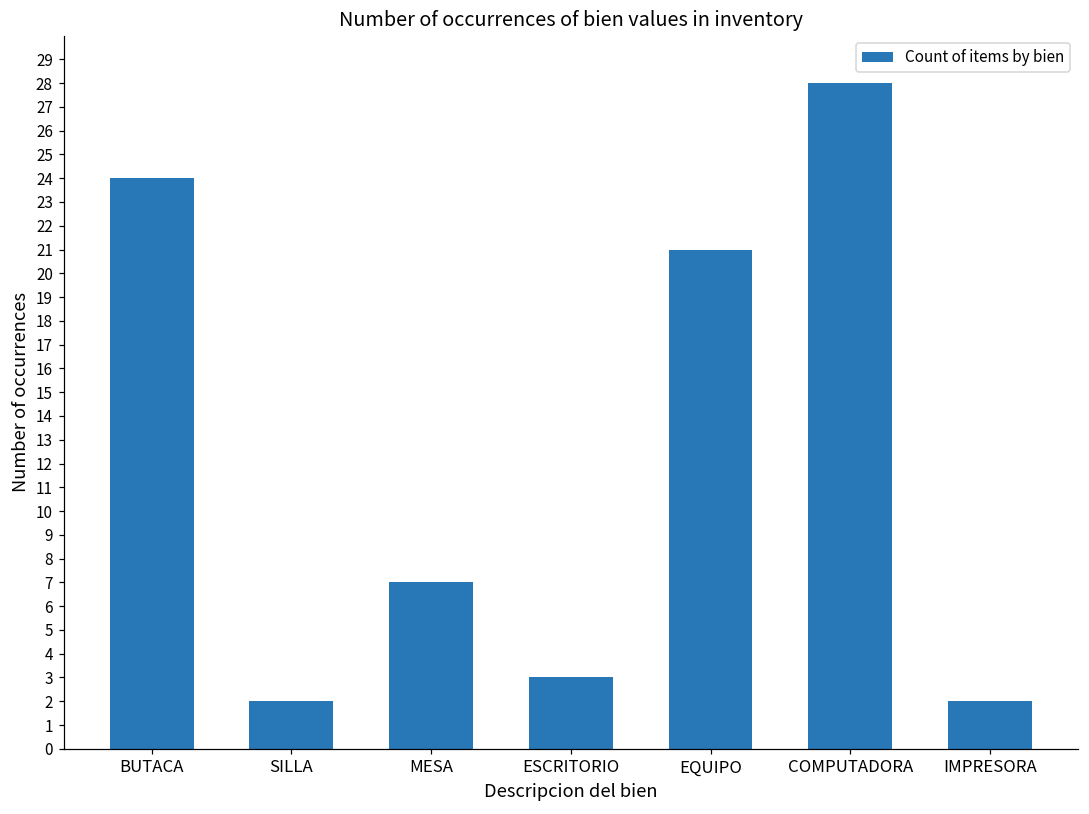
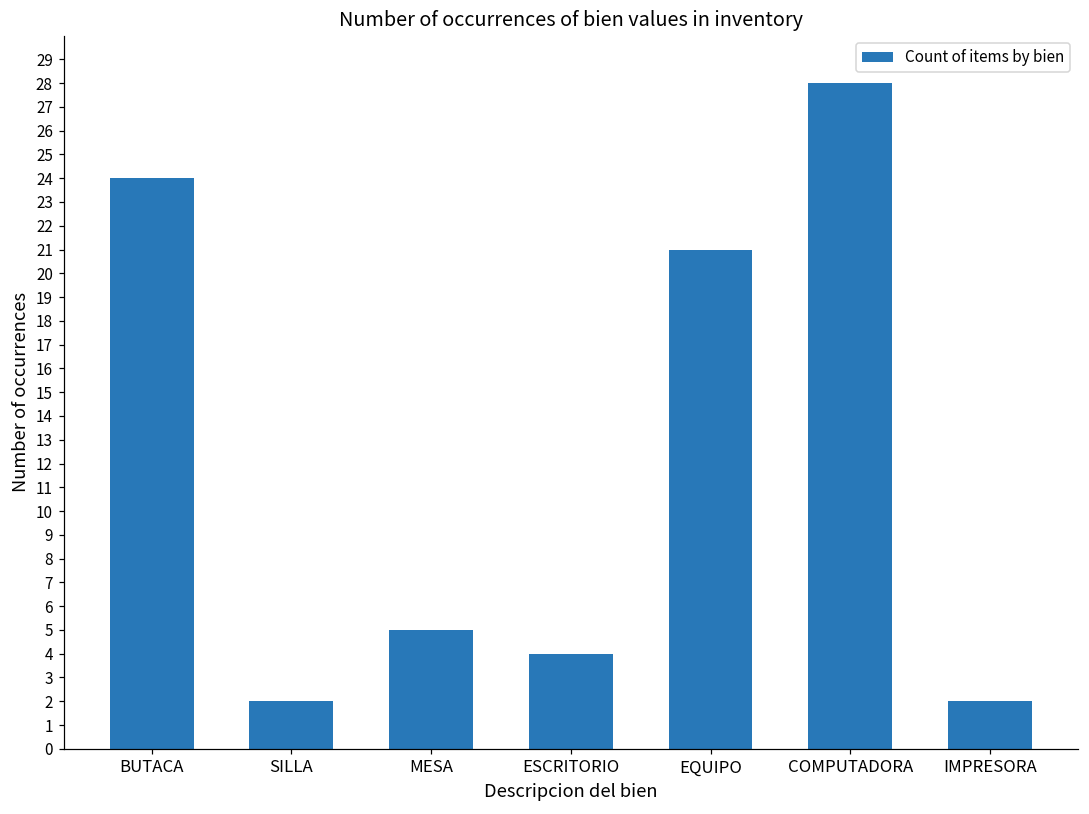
  {
    "BUTACA": 24,
    "SILLA": 2,
-   "MESA": 7,
-   "ESCRITORIO": 3,
+   "MESA": 5,
+   "ESCRITORIO": 4,
    "EQUIPO": 21,
    "COMPUTADORA": 28,
    "IMPRESORA": 2
  }
